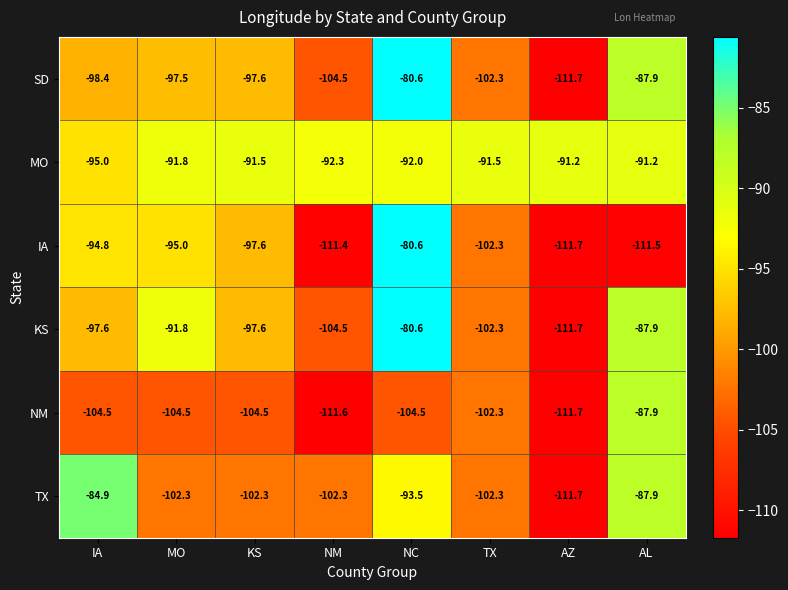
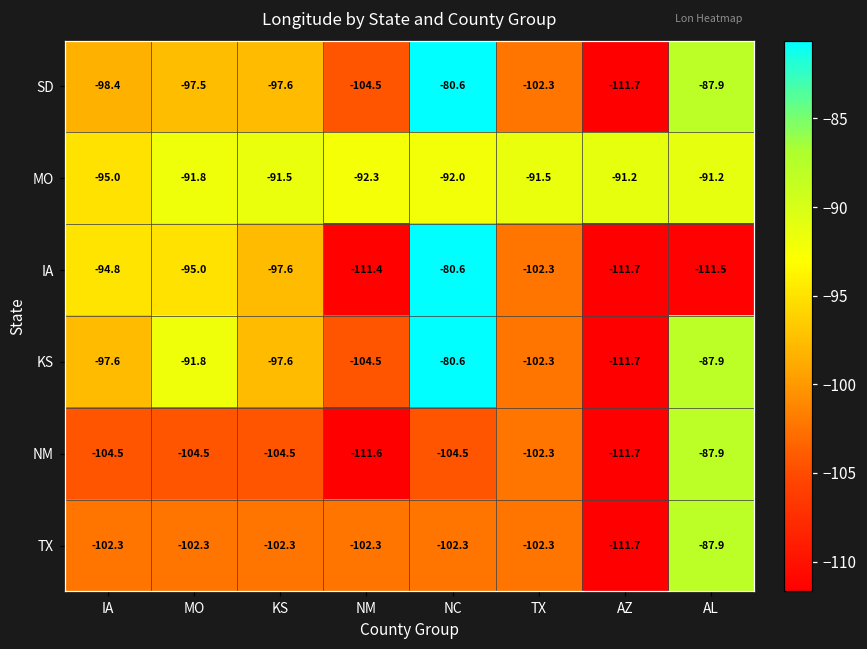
  {
    "SD": {
      "IA": -98.4,
      "MO": -97.5,
      "KS": -97.6,
      "NM": -104.5,
      "NC": -80.6,
      "TX": -102.3,
      "AZ": -111.7,
      "AL": -87.9
    },
    "MO": {
      "IA": -95.0,
      "MO": -91.8,
      "KS": -91.5,
      "NM": -92.3,
      "NC": -92.0,
      "TX": -91.5,
      "AZ": -91.2,
      "AL": -91.2
    },
    "IA": {
      "IA": -94.8,
      "MO": -95.0,
      "KS": -97.6,
      "NM": -111.4,
      "NC": -80.6,
      "TX": -102.3,
      "AZ": -111.7,
      "AL": -111.5
    },
    "KS": {
      "IA": -97.6,
      "MO": -91.8,
      "KS": -97.6,
      "NM": -104.5,
      "NC": -80.6,
      "TX": -102.3,
      "AZ": -111.7,
      "AL": -87.9
    },
    "NM": {
      "IA": -104.5,
      "MO": -104.5,
      "KS": -104.5,
      "NM": -111.6,
      "NC": -104.5,
      "TX": -102.3,
      "AZ": -111.7,
      "AL": -87.9
    },
    "TX": {
-     "IA": -84.9,
+     "IA": -102.3,
      "MO": -102.3,
      "KS": -102.3,
      "NM": -102.3,
-     "NC": -93.5,
+     "NC": -102.3,
      "TX": -102.3,
      "AZ": -111.7,
      "AL": -87.9
    }
  }
